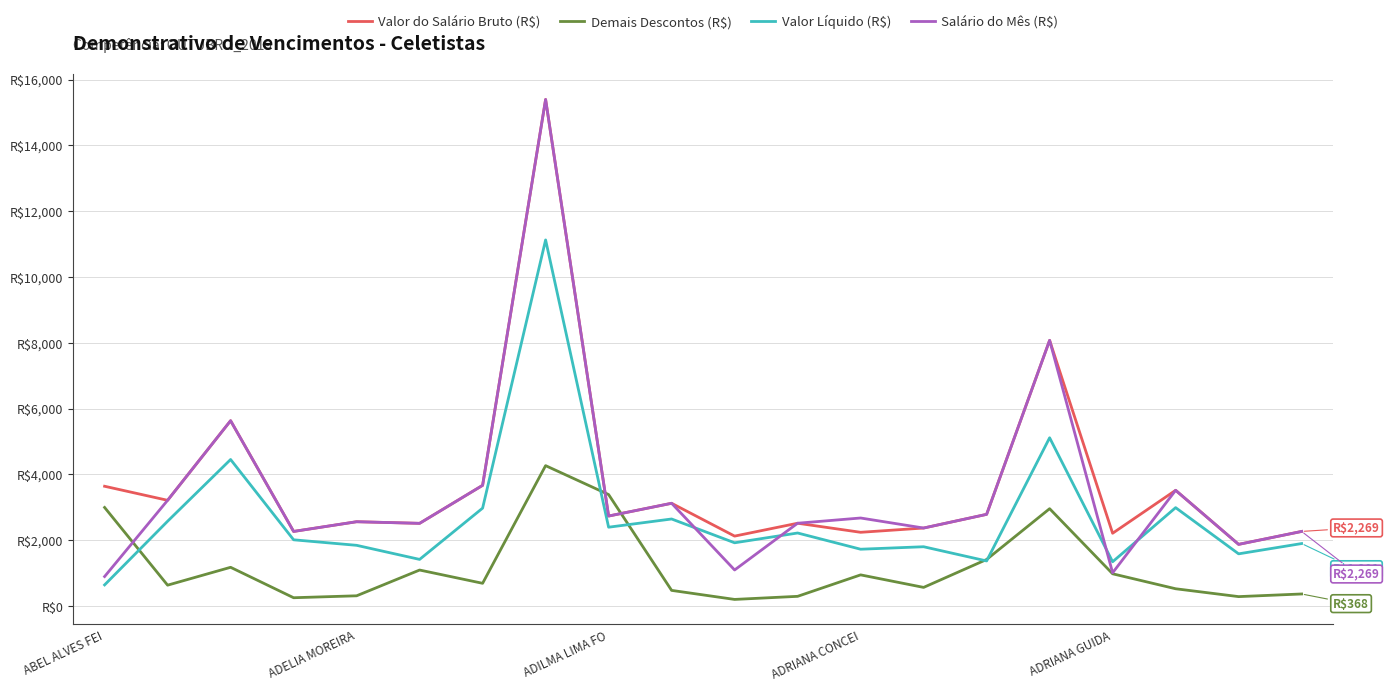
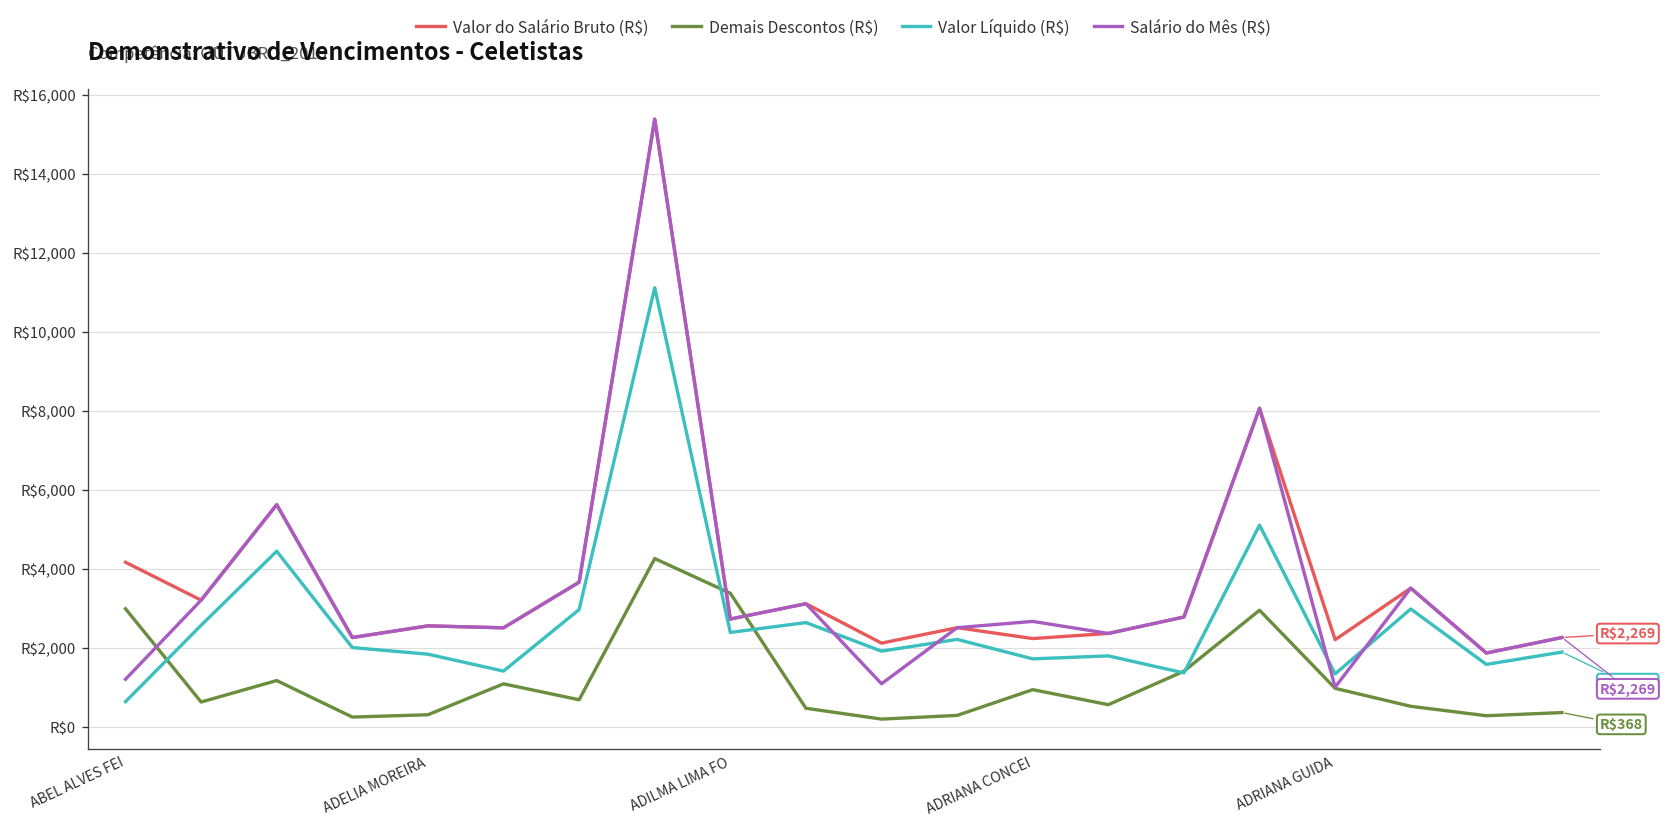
  {
    "Valor do Salário Bruto (R$)": {
-     "ABEL ALVES FEI": "R$3,600",
+     "ABEL ALVES FEI": "R$4,200",
      "ADRIANA CONCEI": "R$2,200",
      "ADRIANA GUIDA": "R$2,200"
    },
    "Demais Descontos (R$)": {
      "ABEL ALVES FEI": "R$3,000",
      "ADELIA MOREIRA": "R$300",
      "ADILMA LIMA FO": "R$3,400",
      "ADRIANA CONCEI": "R$900"
    },
    "Valor Líquido (R$)": {
      "ABEL ALVES FEI": "R$600",
      "ADELIA MOREIRA": "R$1,800",
      "ADILMA LIMA FO": "R$2,400",
      "ADRIANA CONCEI": "R$1,700",
      "ADRIANA GUIDA": "R$1,300"
    },
    "Salário do Mês (R$)": {
-     "ABEL ALVES FEI": "R$900",
+     "ABEL ALVES FEI": "R$1,200",
      "ADRIANA CONCEI": "R$2,700"
    }
  }
